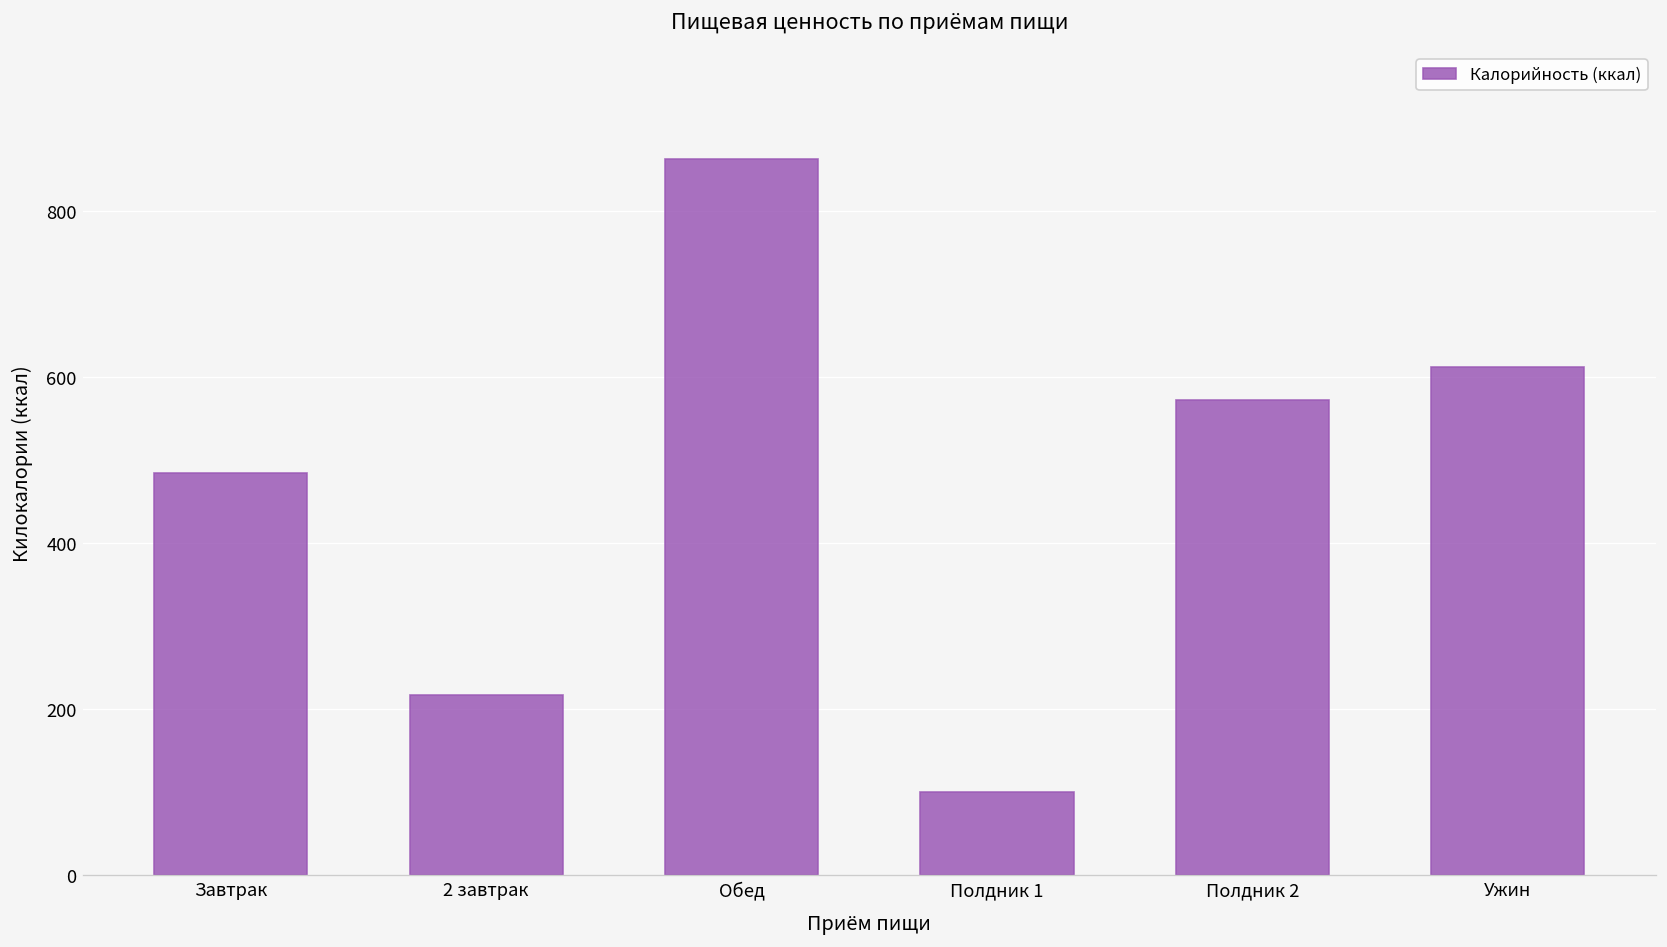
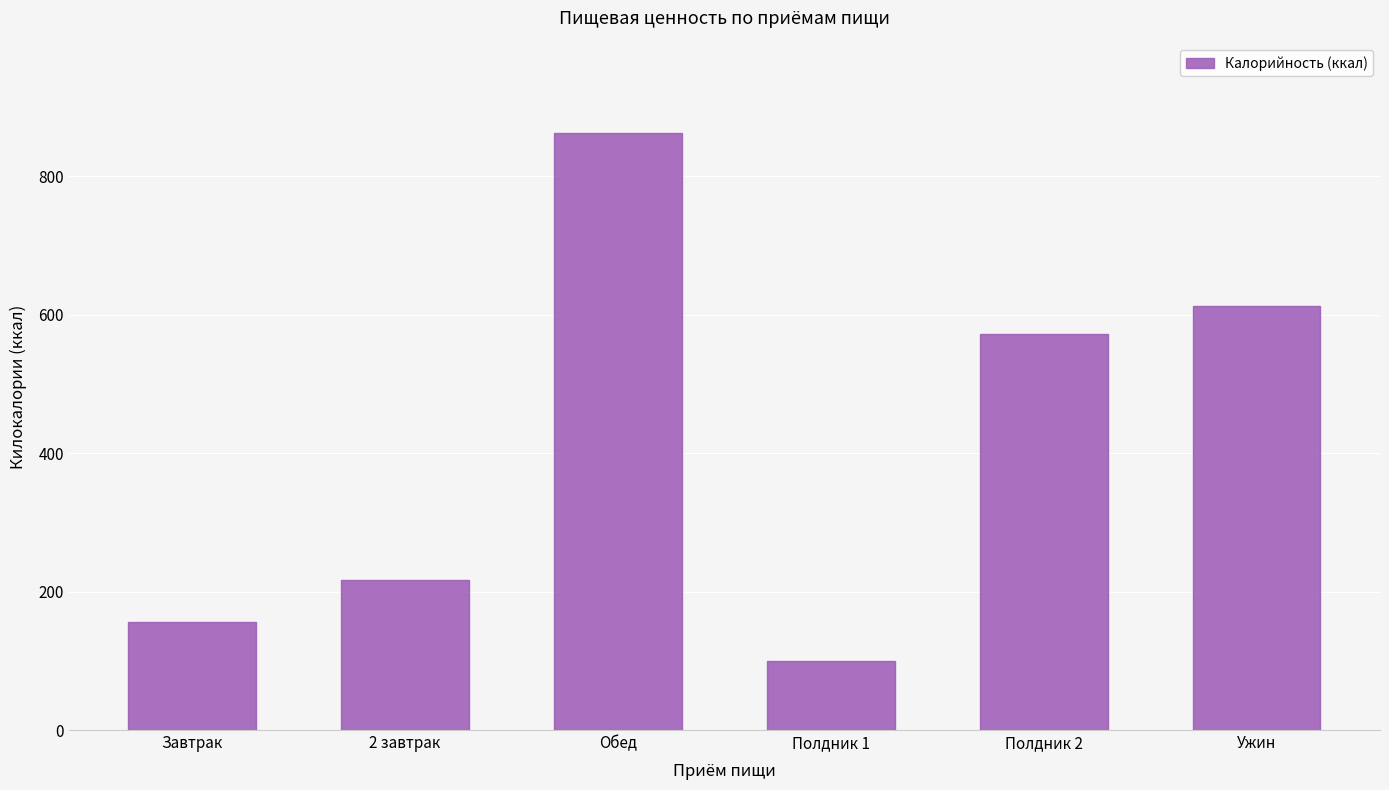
  {
-   "Завтрак": 480,
+   "Завтрак": 160,
    "2 завтрак": 220,
    "Обед": 860,
    "Полдник 1": 100,
    "Полдник 2": 570,
    "Ужин": 610
  }
